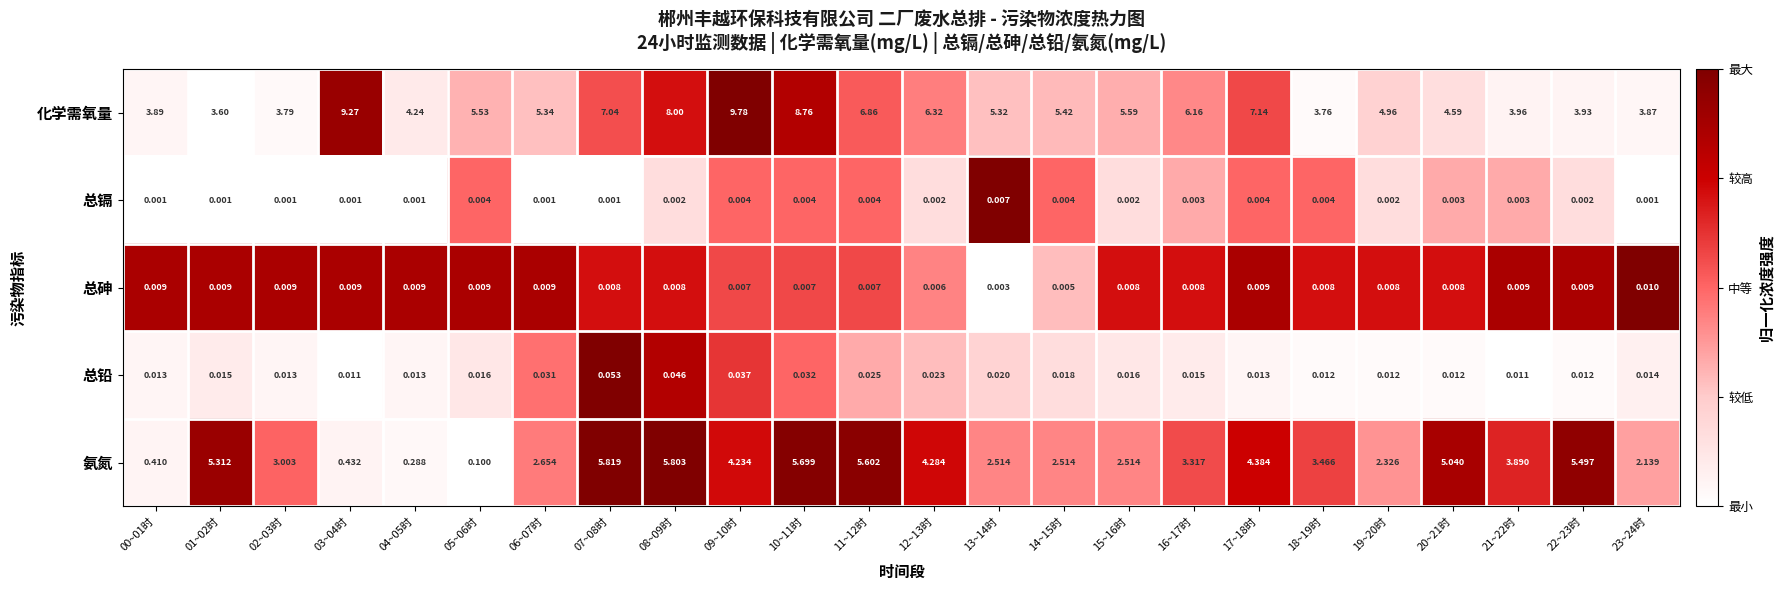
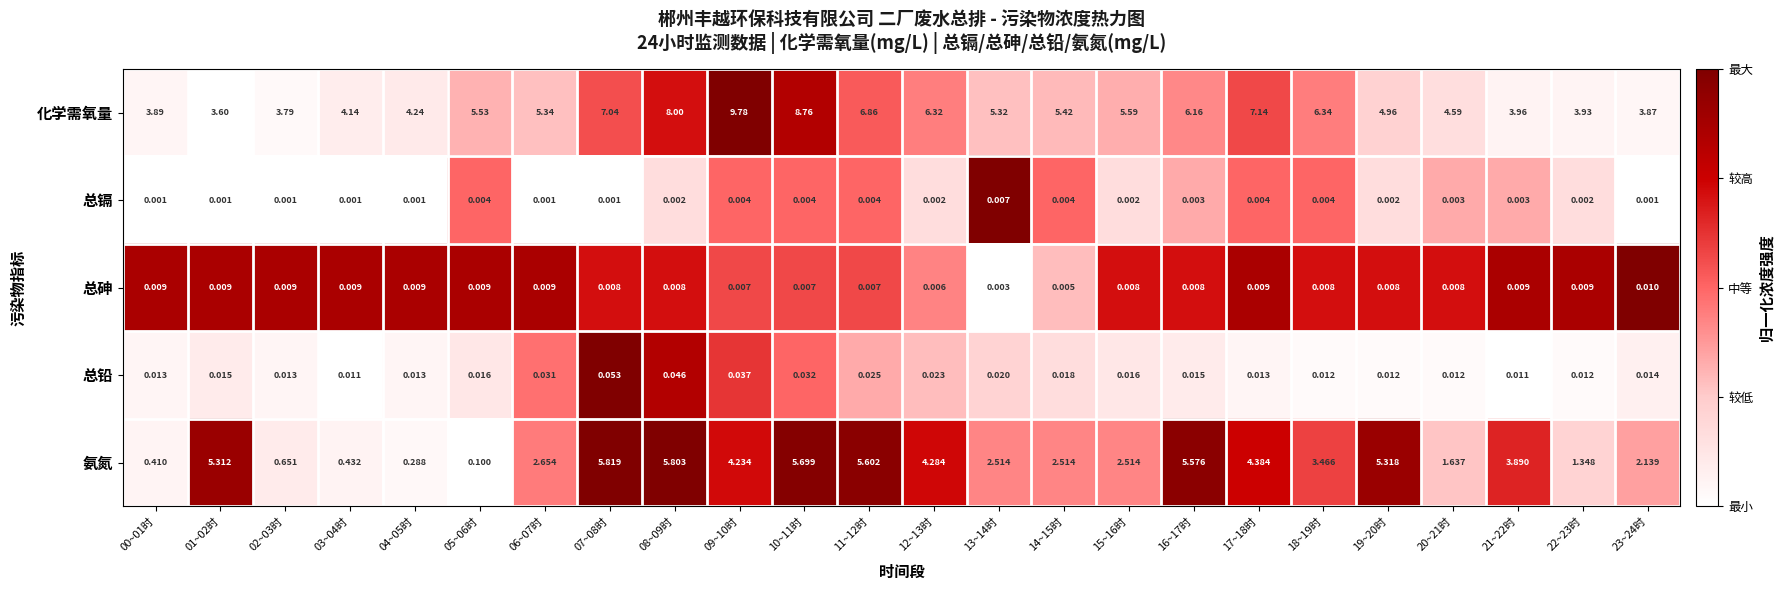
  {
    "化学需氧量": {
      "00~01时": 3.89,
      "01~02时": 3.60,
      "02~03时": 3.79,
-     "03~04时": 9.27,
+     "03~04时": 4.14,
      "04~05时": 4.24,
      "05~06时": 5.53,
      "06~07时": 5.34,
      "07~08时": 7.04,
      "08~09时": 8.00,
      "09~10时": 9.78,
      "10~11时": 8.76,
      "11~12时": 6.86,
      "12~13时": 6.32,
      "13~14时": 5.32,
      "14~15时": 5.42,
      "15~16时": 5.59,
      "16~17时": 6.16,
      "17~18时": 7.14,
-     "18~19时": 3.76,
+     "18~19时": 6.34,
      "19~20时": 4.96,
      "20~21时": 4.59,
      "21~22时": 3.96,
      "22~23时": 3.93,
      "23~24时": 3.87
    },
    "总镉": {
      "00~01时": 0.001,
      "01~02时": 0.001,
      "02~03时": 0.001,
      "03~04时": 0.001,
      "04~05时": 0.001,
      "05~06时": 0.004,
      "06~07时": 0.001,
      "07~08时": 0.001,
      "08~09时": 0.002,
      "09~10时": 0.004,
      "10~11时": 0.004,
      "11~12时": 0.004,
      "12~13时": 0.002,
      "13~14时": 0.007,
      "14~15时": 0.004,
      "15~16时": 0.002,
      "16~17时": 0.003,
      "17~18时": 0.004,
      "18~19时": 0.004,
      "19~20时": 0.002,
      "20~21时": 0.003,
      "21~22时": 0.003,
      "22~23时": 0.002,
      "23~24时": 0.001
    },
    "总砷": {
      "00~01时": 0.009,
      "01~02时": 0.009,
      "02~03时": 0.009,
      "03~04时": 0.009,
      "04~05时": 0.009,
      "05~06时": 0.009,
      "06~07时": 0.009,
      "07~08时": 0.008,
      "08~09时": 0.008,
      "09~10时": 0.007,
      "10~11时": 0.007,
      "11~12时": 0.007,
      "12~13时": 0.006,
      "13~14时": 0.003,
      "14~15时": 0.005,
      "15~16时": 0.008,
      "16~17时": 0.008,
      "17~18时": 0.009,
      "18~19时": 0.008,
      "19~20时": 0.008,
      "20~21时": 0.008,
      "21~22时": 0.009,
      "22~23时": 0.009,
      "23~24时": 0.010
    },
    "总铅": {
      "00~01时": 0.013,
      "01~02时": 0.015,
      "02~03时": 0.013,
      "03~04时": 0.011,
      "04~05时": 0.013,
      "05~06时": 0.016,
      "06~07时": 0.031,
      "07~08时": 0.053,
      "08~09时": 0.046,
      "09~10时": 0.037,
      "10~11时": 0.032,
      "11~12时": 0.025,
      "12~13时": 0.023,
      "13~14时": 0.020,
      "14~15时": 0.018,
      "15~16时": 0.016,
      "16~17时": 0.015,
      "17~18时": 0.013,
      "18~19时": 0.012,
      "19~20时": 0.012,
      "20~21时": 0.012,
      "21~22时": 0.011,
      "22~23时": 0.012,
      "23~24时": 0.014
    },
    "氨氮": {
      "00~01时": 0.410,
      "01~02时": 5.312,
-     "02~03时": 3.003,
+     "02~03时": 0.651,
      "03~04时": 0.432,
      "04~05时": 0.288,
      "05~06时": 0.100,
      "06~07时": 2.654,
      "07~08时": 5.819,
      "08~09时": 5.803,
      "09~10时": 4.234,
      "10~11时": 5.699,
      "11~12时": 5.602,
      "12~13时": 4.284,
      "13~14时": 2.514,
      "14~15时": 2.514,
      "15~16时": 2.514,
-     "16~17时": 3.317,
+     "16~17时": 5.576,
      "17~18时": 4.384,
      "18~19时": 3.466,
-     "19~20时": 2.326,
-     "20~21时": 5.040,
+     "19~20时": 5.318,
+     "20~21时": 1.637,
      "21~22时": 3.890,
-     "22~23时": 5.497,
+     "22~23时": 1.348,
      "23~24时": 2.139
    }
  }
